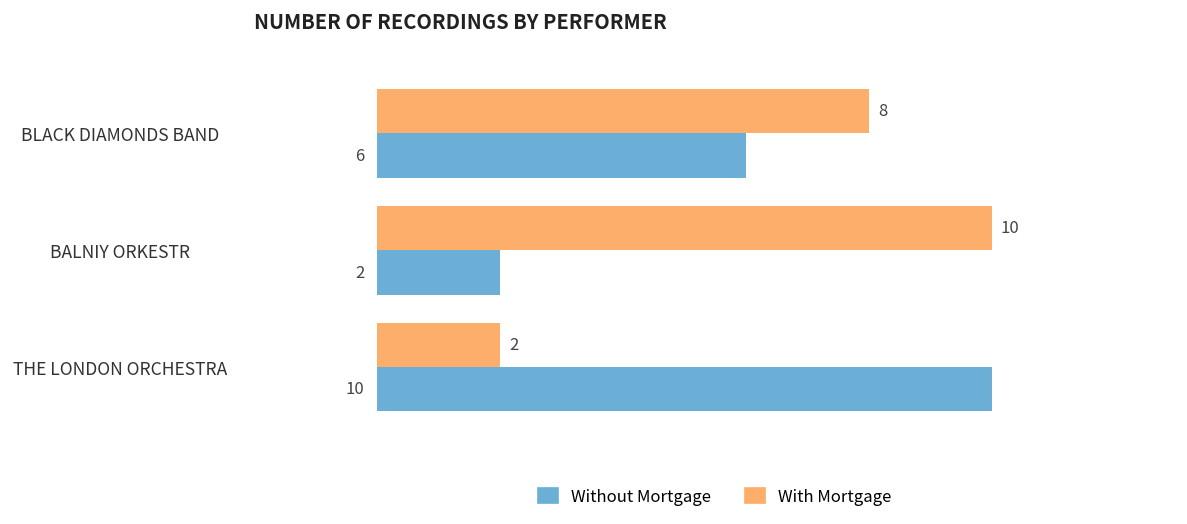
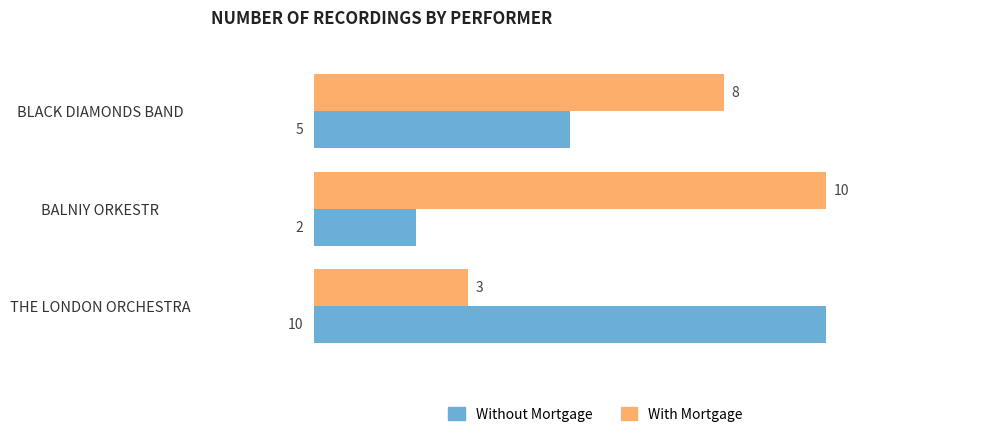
  {
    "Without Mortgage": {
-     "BLACK DIAMONDS BAND": 6
+     "BLACK DIAMONDS BAND": 5
    },
    "With Mortgage": {
      "BLACK DIAMONDS BAND": 8,
      "BALNIY ORKESTR": 10,
-     "THE LONDON ORCHESTRA": 2
+     "THE LONDON ORCHESTRA": 3
    }
  }
